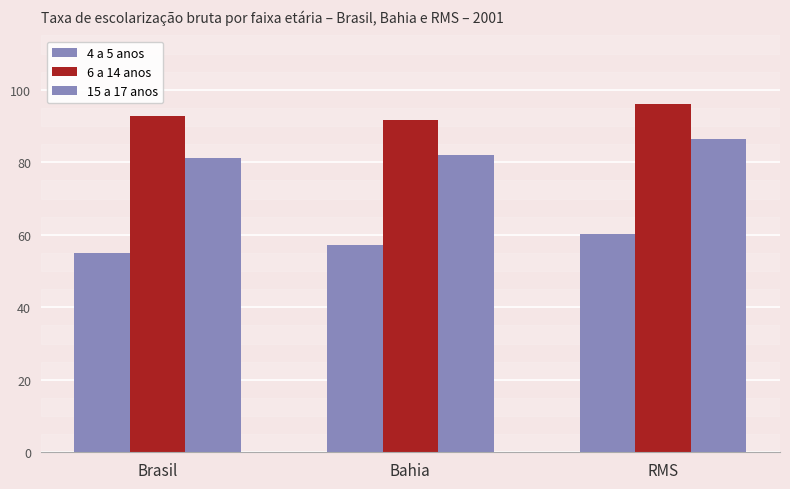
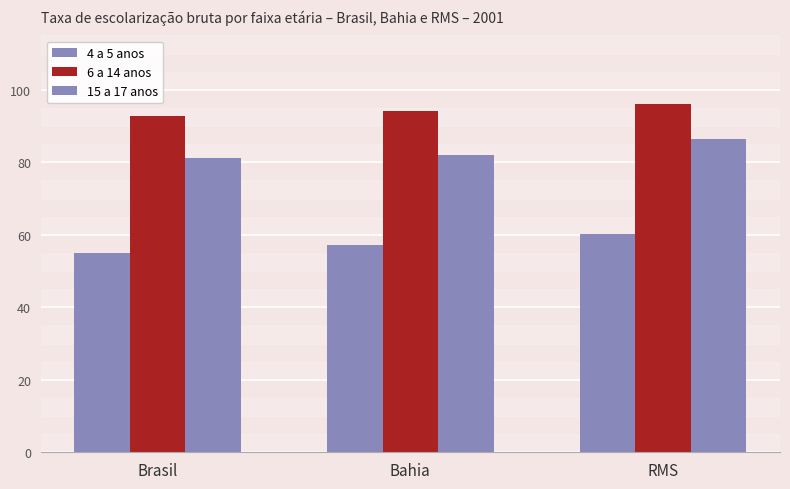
  {
    "6 a 14 anos": {
      "Brasil": 93,
-     "Bahia": 92,
+     "Bahia": 94,
      "RMS": 96
    }
  }
